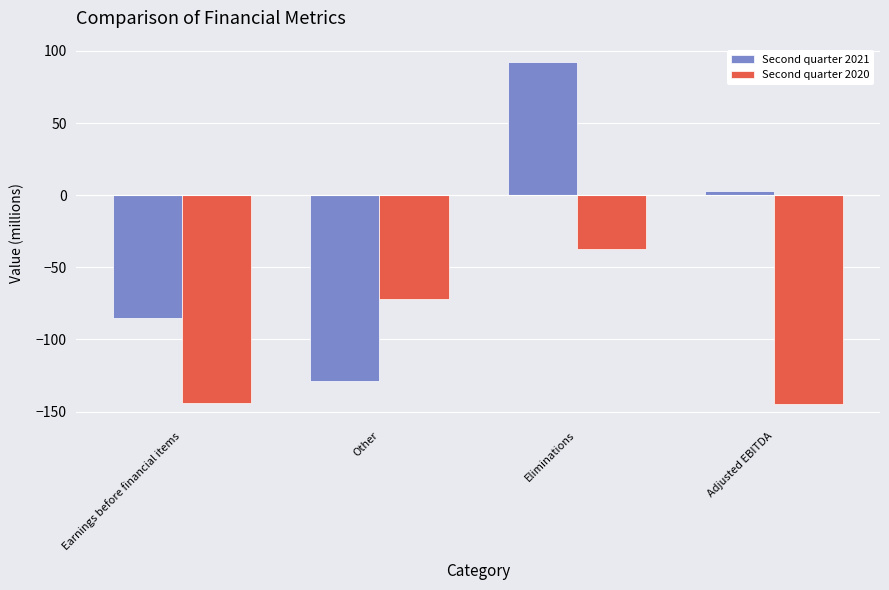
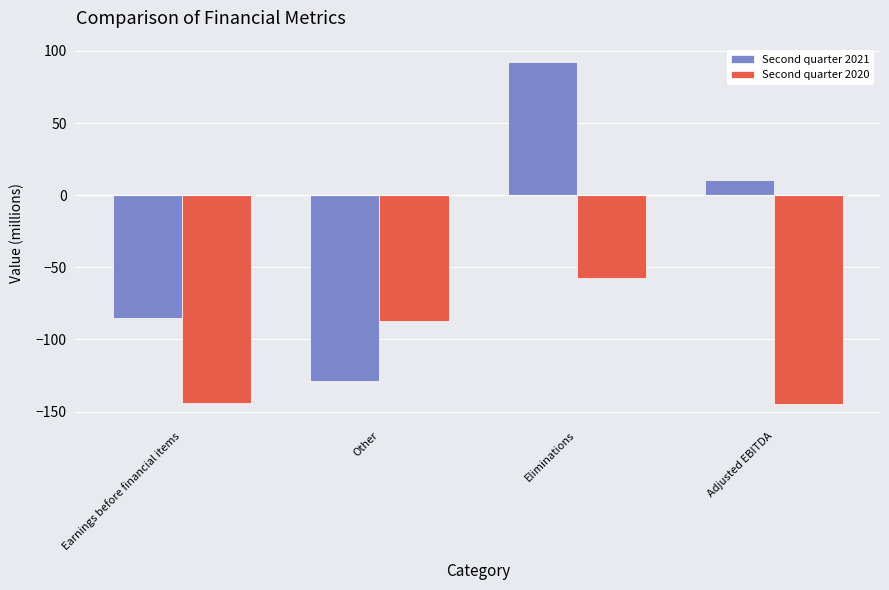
  {
    "Second quarter 2021": {
      "Earnings before financial items": -85,
      "Other": -129,
      "Eliminations": 92,
-     "Adjusted EBITDA": 3
+     "Adjusted EBITDA": 10
    },
    "Second quarter 2020": {
      "Earnings before financial items": -144,
-     "Other": -72,
-     "Eliminations": -38,
+     "Other": -87,
+     "Eliminations": -58,
      "Adjusted EBITDA": -144
    }
  }
